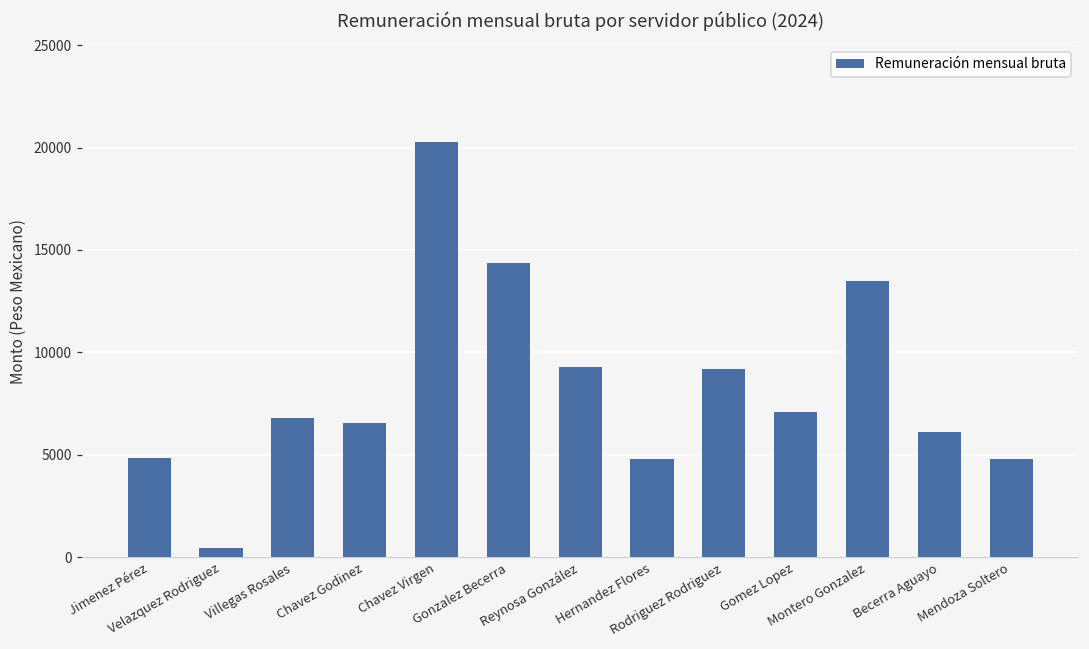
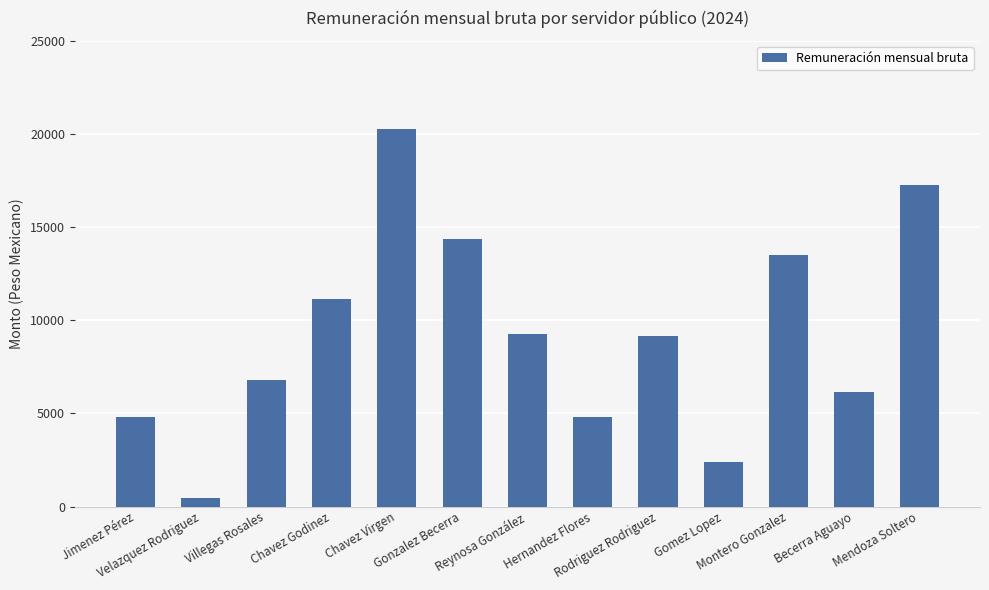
  {
    "Jimenez Pérez": 4800,
    "Velazquez Rodriguez": 500,
    "Villegas Rosales": 6800,
-   "Chavez Godinez": 6500,
+   "Chavez Godinez": 11100,
    "Chavez Virgen": 20200,
    "Gonzalez Becerra": 14400,
    "Reynosa González": 9300,
    "Hernandez Flores": 4800,
    "Rodriguez Rodriguez": 9200,
-   "Gomez Lopez": 7100,
+   "Gomez Lopez": 2400,
    "Montero Gonzalez": 13500,
    "Becerra Aguayo": 6100,
-   "Mendoza Soltero": 4800
+   "Mendoza Soltero": 17300
  }
